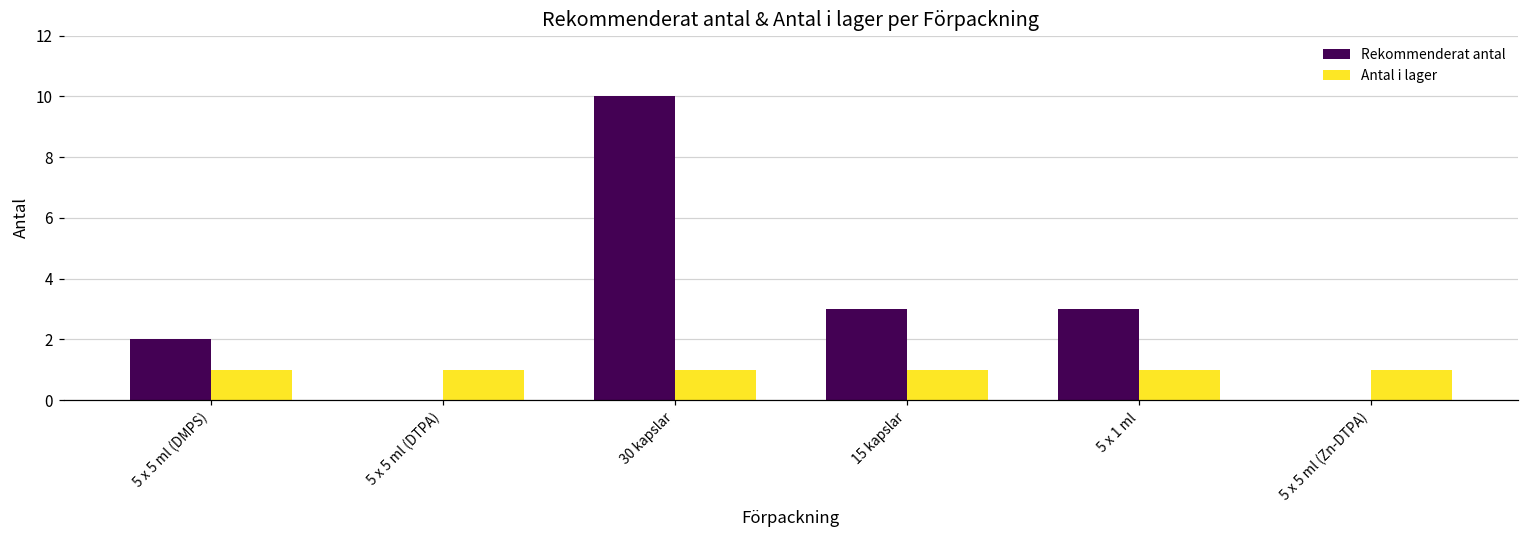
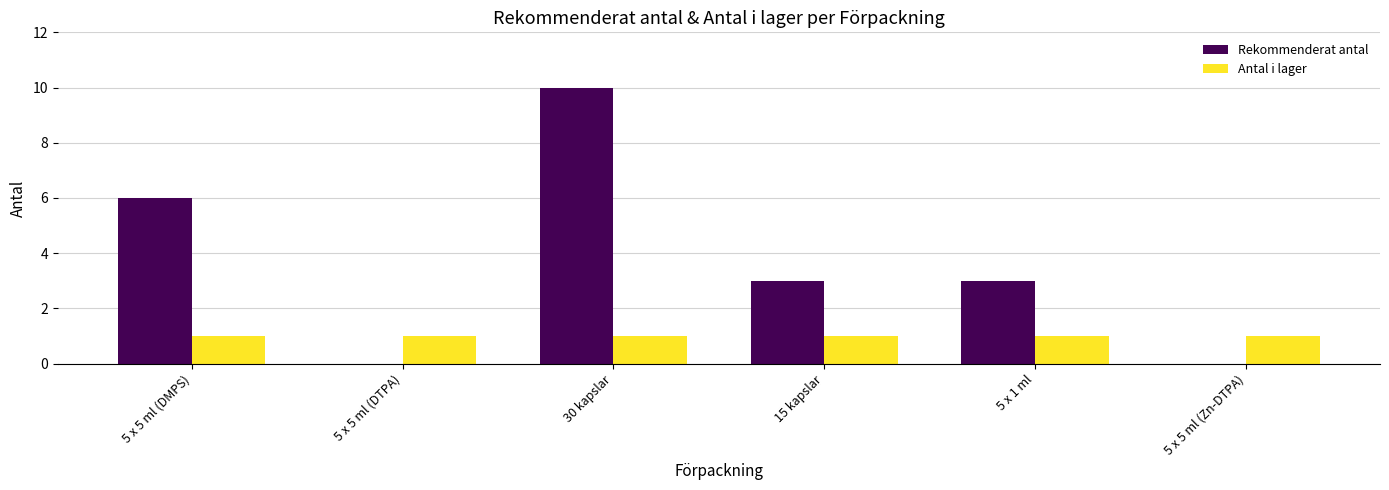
  {
    "Rekommenderat antal": {
-     "5 x 5 ml (DMPS)": 2,
+     "5 x 5 ml (DMPS)": 6,
      "5 x 5 ml (DTPA)": 0,
      "30 kapslar": 10,
      "15 kapslar": 3,
      "5 x 1 ml": 3,
      "5 x 5 ml (Zn-DTPA)": 0
    },
    "Antal i lager": {
      "5 x 5 ml (DMPS)": 1,
      "5 x 5 ml (DTPA)": 1,
      "30 kapslar": 1,
      "15 kapslar": 1,
      "5 x 1 ml": 1,
      "5 x 5 ml (Zn-DTPA)": 1
    }
  }
